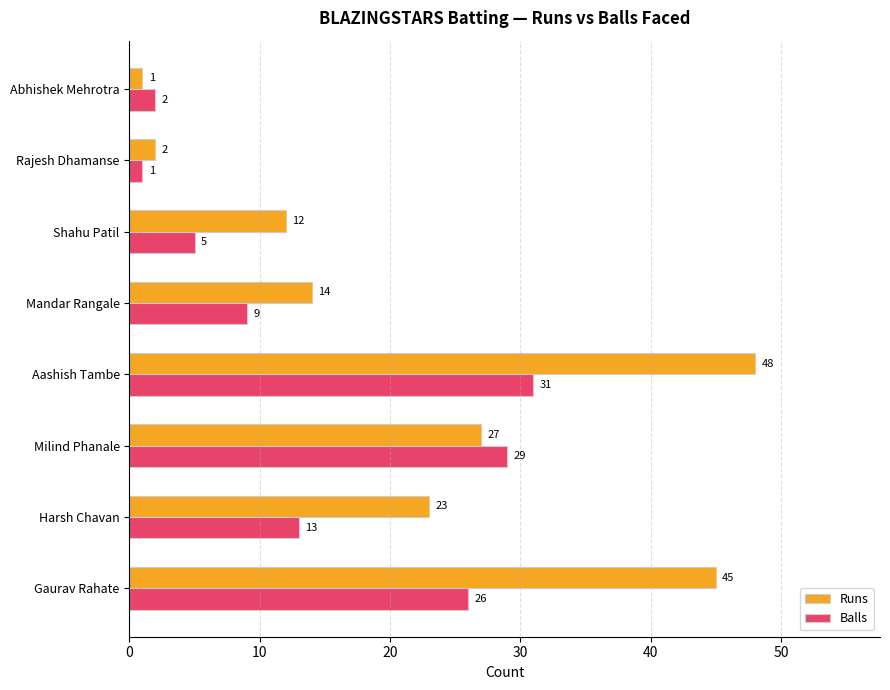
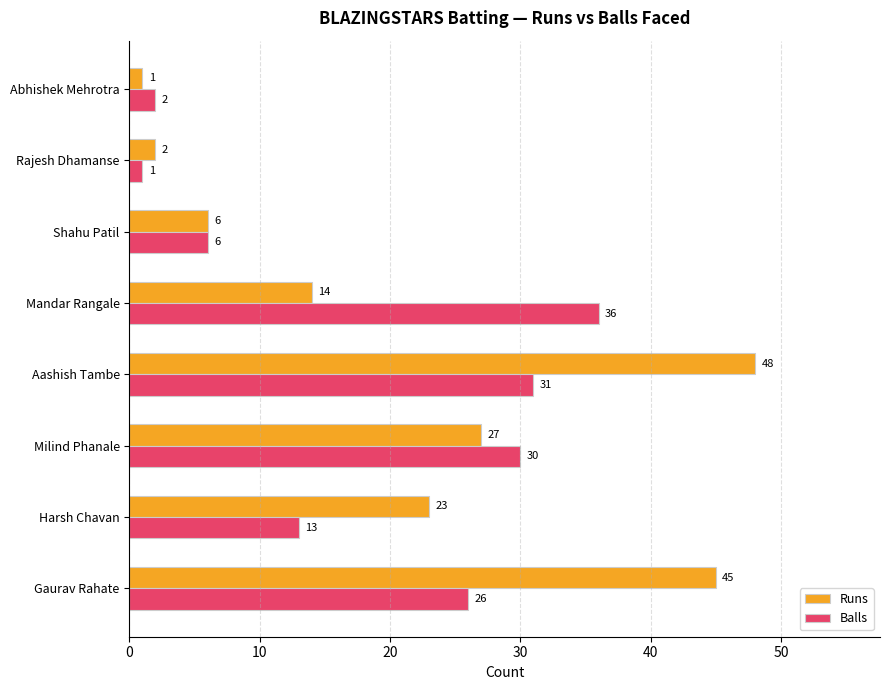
  {
    "Runs": {
      "Abhishek Mehrotra": 1,
      "Rajesh Dhamanse": 2,
-     "Shahu Patil": 12,
+     "Shahu Patil": 6,
      "Mandar Rangale": 14,
      "Aashish Tambe": 48,
      "Milind Phanale": 27,
      "Harsh Chavan": 23,
      "Gaurav Rahate": 45
    },
    "Balls": {
      "Abhishek Mehrotra": 2,
      "Rajesh Dhamanse": 1,
-     "Shahu Patil": 5,
-     "Mandar Rangale": 9,
+     "Shahu Patil": 6,
+     "Mandar Rangale": 36,
      "Aashish Tambe": 31,
-     "Milind Phanale": 29,
+     "Milind Phanale": 30,
      "Harsh Chavan": 13,
      "Gaurav Rahate": 26
    }
  }
